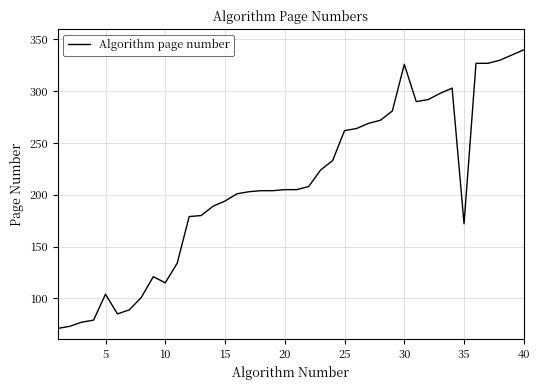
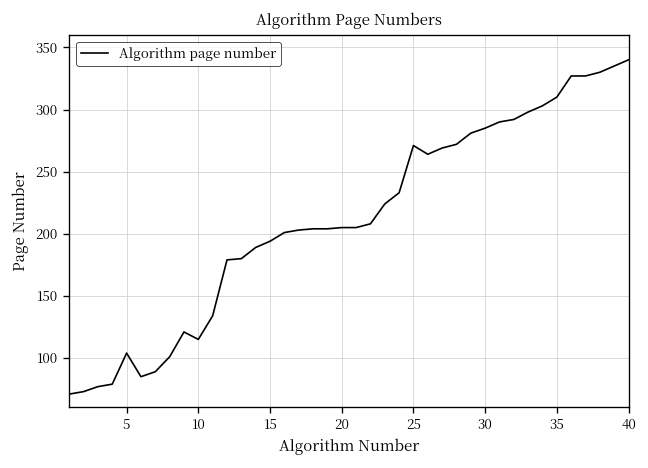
  {
    "5": 104,
    "10": 115,
    "15": 194,
    "20": 205,
-   "25": 262,
-   "30": 326,
-   "35": 172,
+   "25": 271,
+   "30": 285,
+   "35": 310,
    "40": 340
  }
